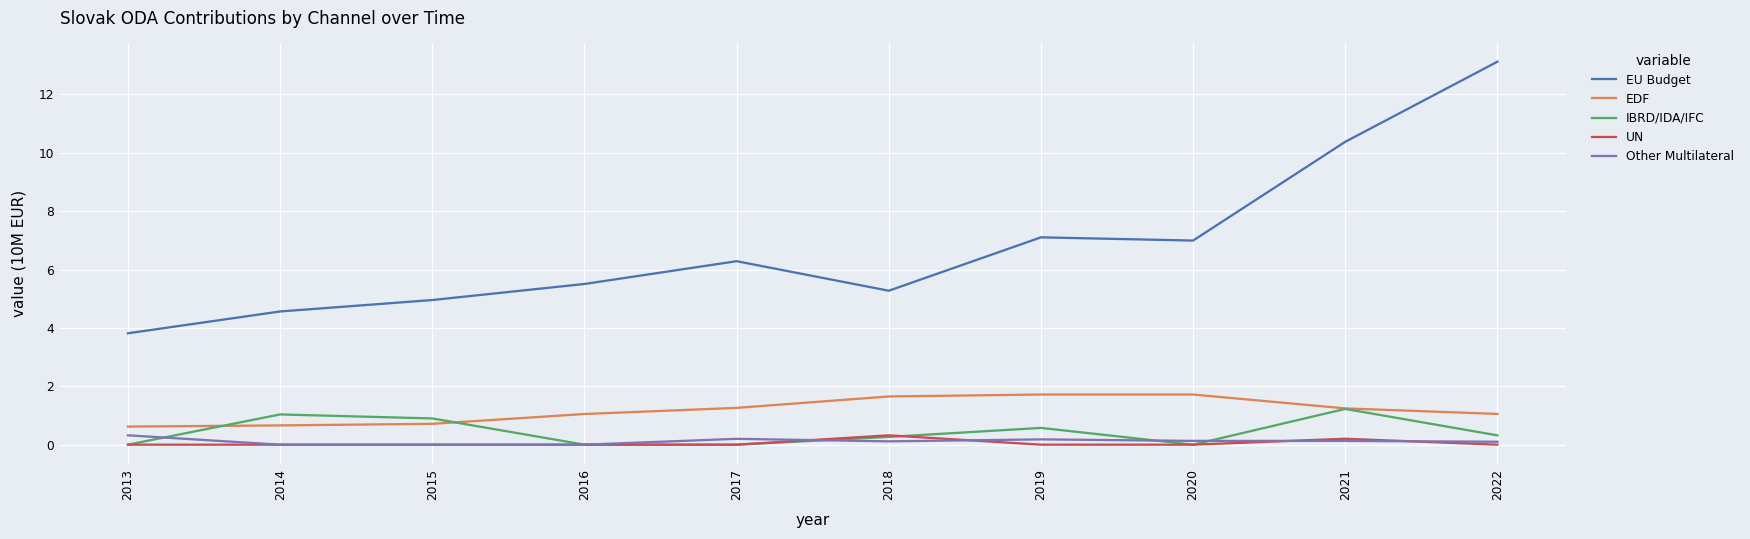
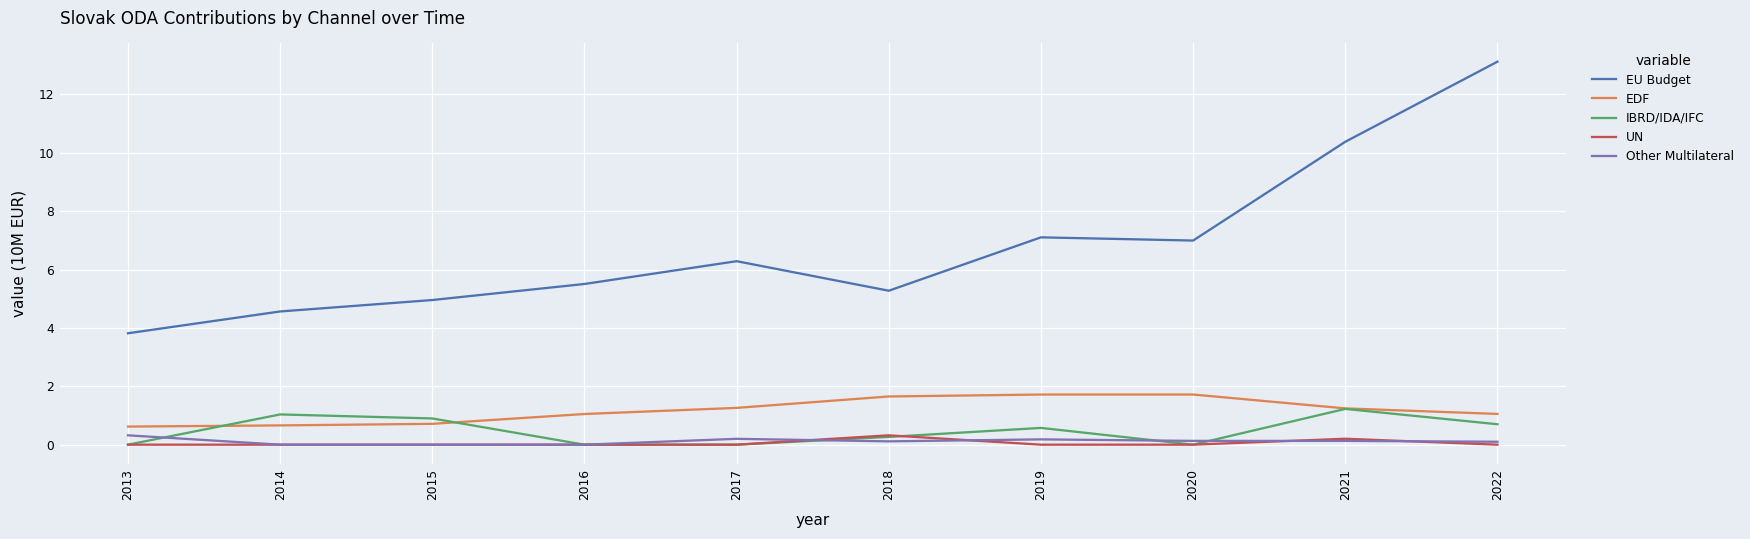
  {
    "IBRD/IDA/IFC": {
      "2014": 1.0,
      "2015": 0.9,
      "2019": 0.6,
-     "2022": 0.3
+     "2022": 0.7
    }
  }
